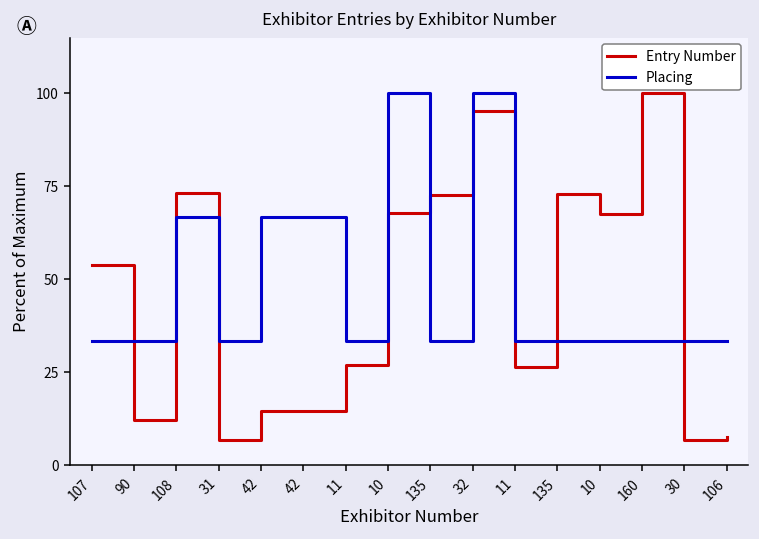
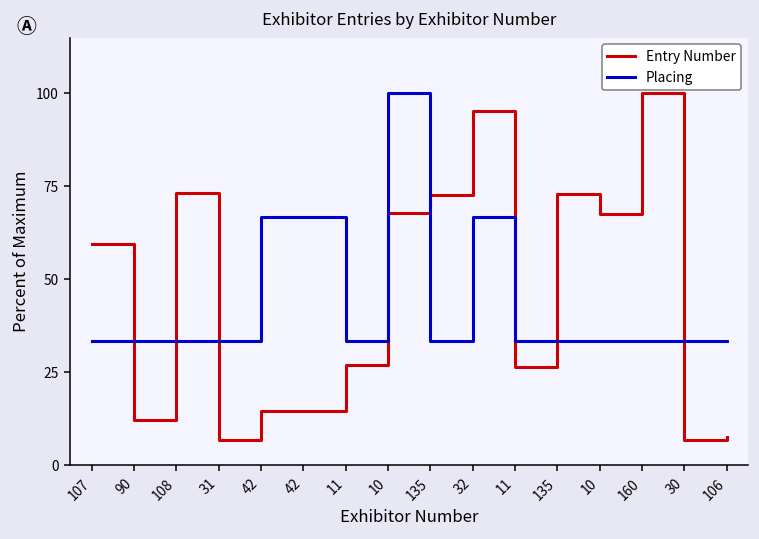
  {
    "Entry Number": {
-     "107": 54,
+     "107": 59,
      "90": 12,
      "108": 73,
      "31": 7,
      "32": 95,
      "160": 100,
      "30": 7,
      "106": 8
    },
    "Placing": {
      "107": 33,
      "90": 33,
-     "108": 67,
+     "108": 33,
      "31": 33,
-     "32": 100,
+     "32": 67,
      "160": 33,
      "30": 33,
      "106": 33
    }
  }
